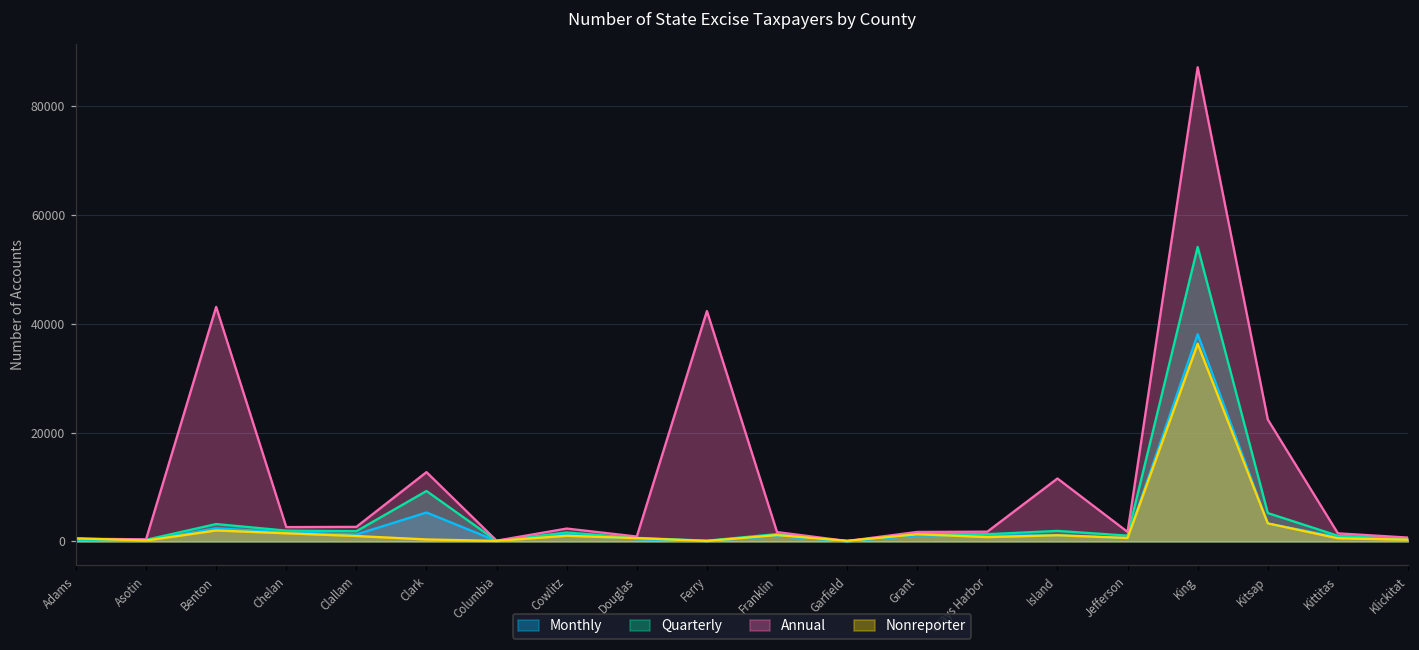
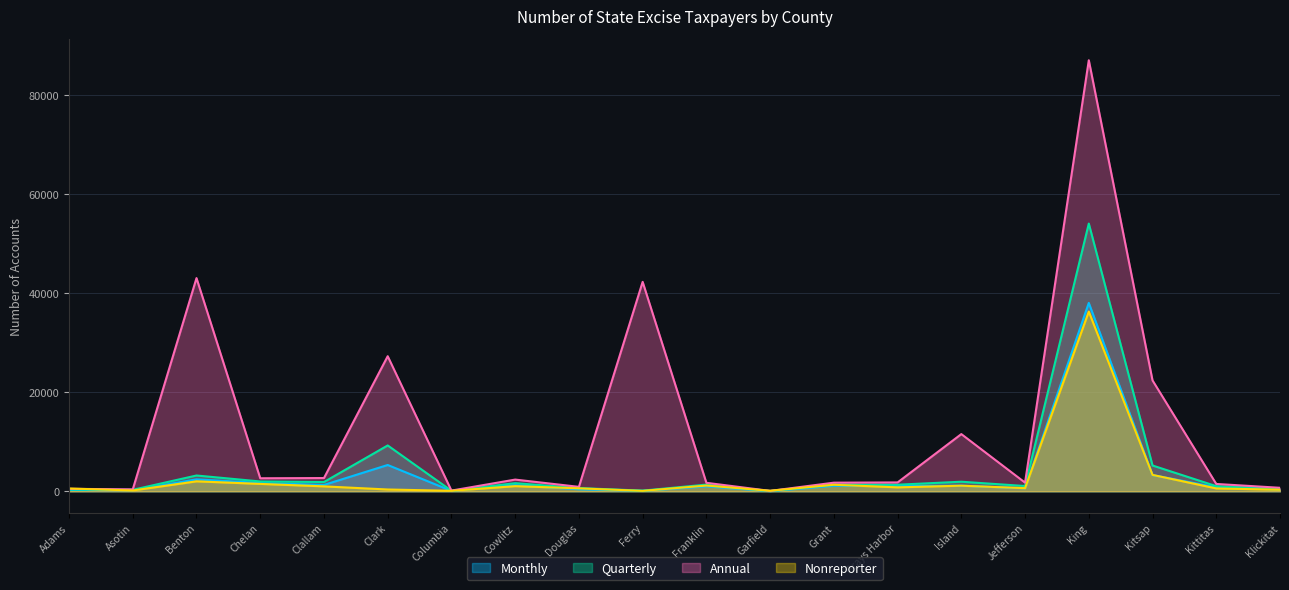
  {
    "Annual": {
      "Benton": 43000,
      "Chelan": 3000,
      "Clallam": 3000,
-     "Clark": 13000,
+     "Clark": 27000,
      "Cowlitz": 2000,
      "Ferry": 42000,
      "Island": 12000,
      "Jefferson": 2000,
      "King": 87000,
      "Kitsap": 22000
    },
    "Nonreporter": {
      "Clark": 0,
      "King": 36000
    }
  }
